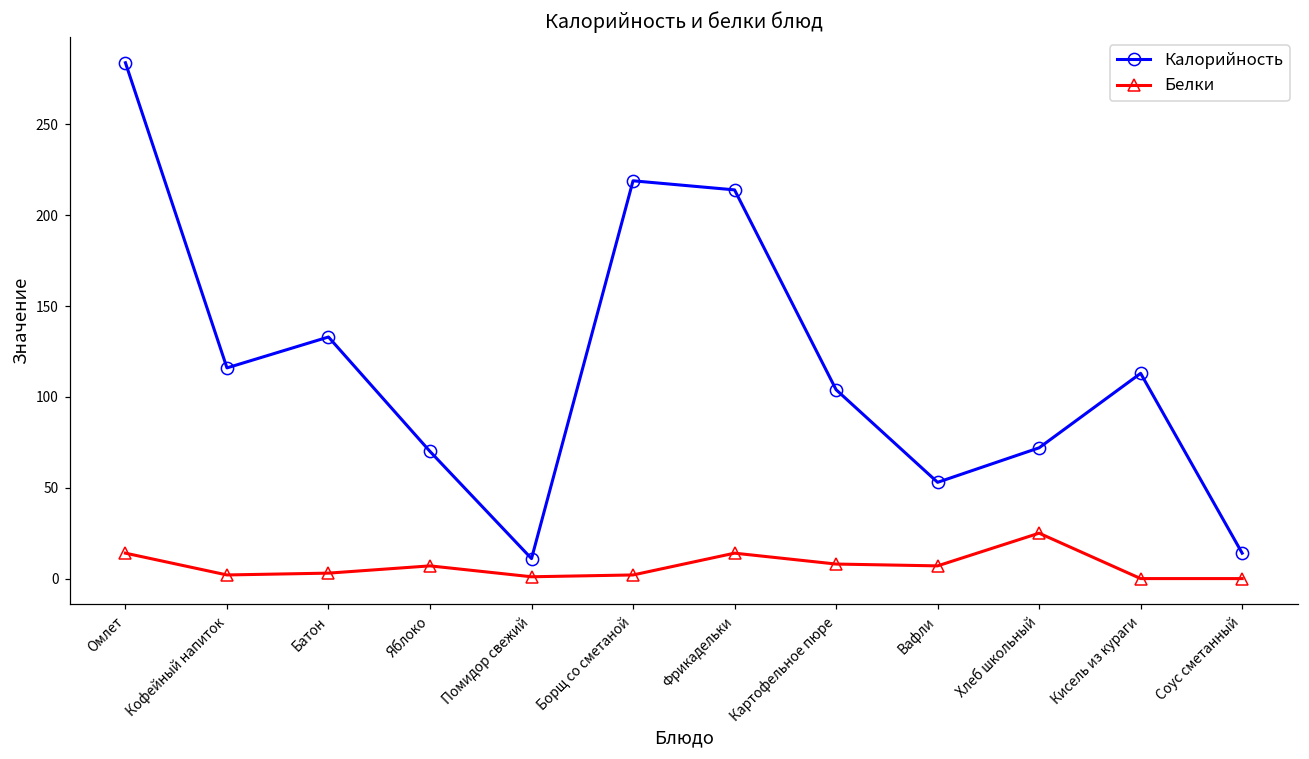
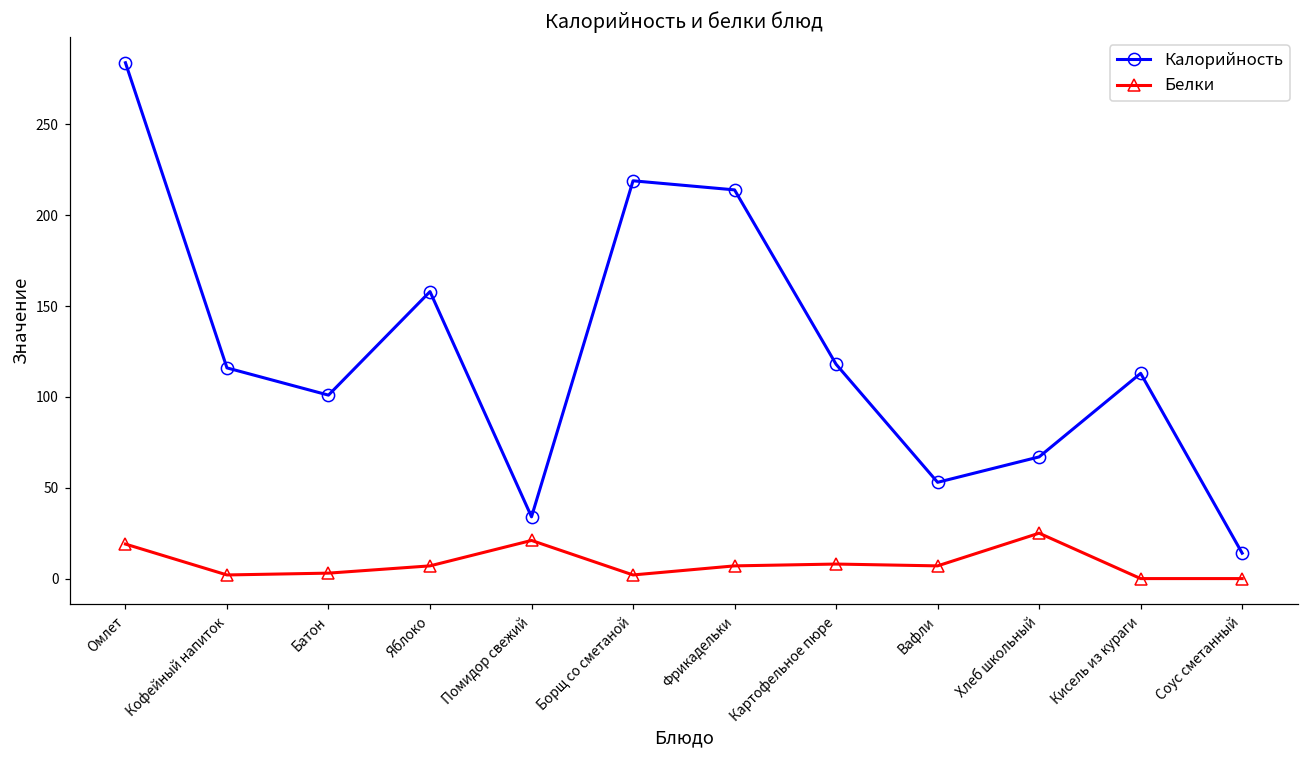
  {
    "Калорийность": {
      "Омлет": 284,
      "Кофейный напиток": 116,
-     "Батон": 133,
-     "Яблоко": 70,
-     "Помидор свежий": 11,
+     "Батон": 101,
+     "Яблоко": 158,
+     "Помидор свежий": 34,
      "Борщ со сметаной": 219,
      "Фрикадельки": 214,
-     "Картофельное пюре": 104,
+     "Картофельное пюре": 118,
      "Вафли": 53,
-     "Хлеб школьный": 72,
+     "Хлеб школьный": 67,
      "Кисель из кураги": 113,
      "Соус сметанный": 14
    },
    "Белки": {
-     "Омлет": 14,
+     "Омлет": 19,
      "Кофейный напиток": 2,
      "Батон": 3,
      "Яблоко": 7,
-     "Помидор свежий": 1,
+     "Помидор свежий": 21,
      "Борщ со сметаной": 2,
-     "Фрикадельки": 14,
+     "Фрикадельки": 7,
      "Картофельное пюре": 8,
      "Вафли": 7,
      "Хлеб школьный": 25,
      "Кисель из кураги": 0,
      "Соус сметанный": 0
    }
  }
